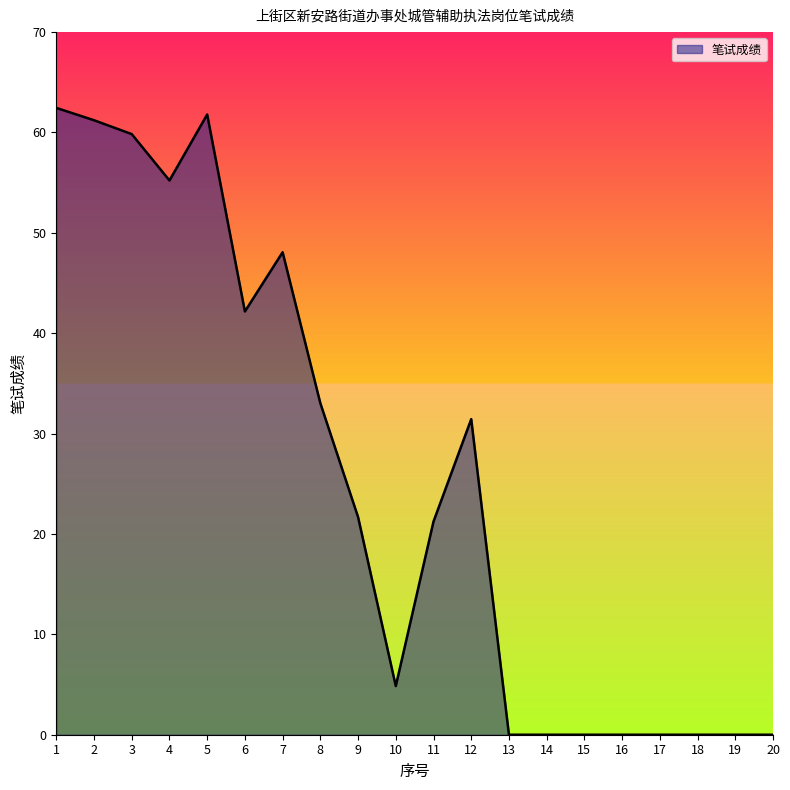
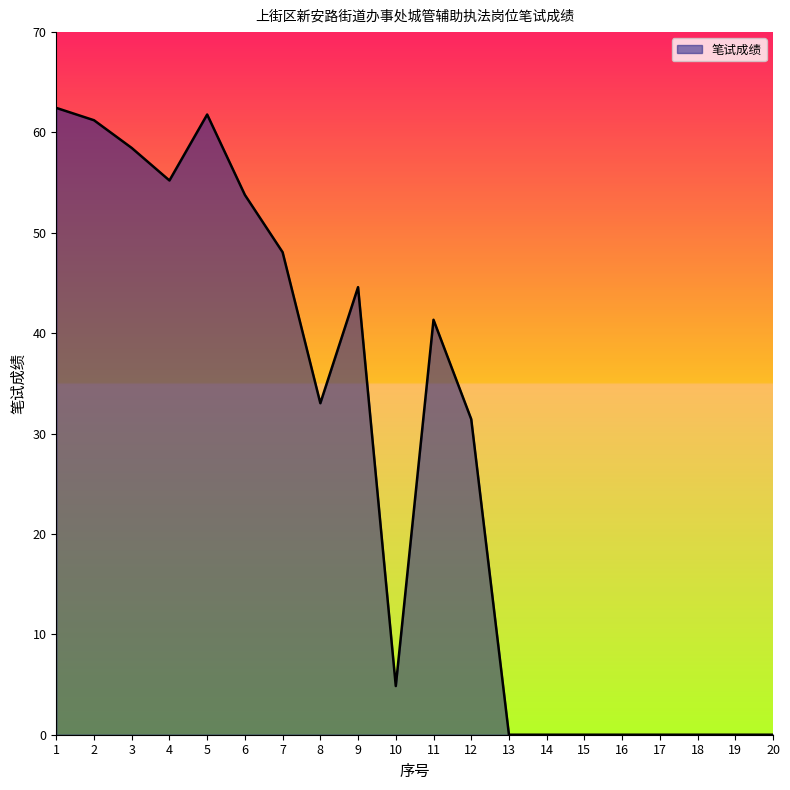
  {
    "1": 62.5,
    "2": 61.2,
-   "3": 59.8,
+   "3": 58.5,
    "4": 55.2,
    "5": 61.8,
-   "6": 42.2,
+   "6": 53.8,
    "7": 48.1,
    "8": 33.0,
-   "9": 21.7,
+   "9": 44.6,
    "10": 4.9,
-   "11": 21.2,
+   "11": 41.3,
    "12": 31.4,
    "13": 0.0,
    "14": 0.0,
    "15": 0.0,
    "16": 0.0,
    "17": 0.0,
    "18": 0.0,
    "19": 0.0,
    "20": 0.0
  }
